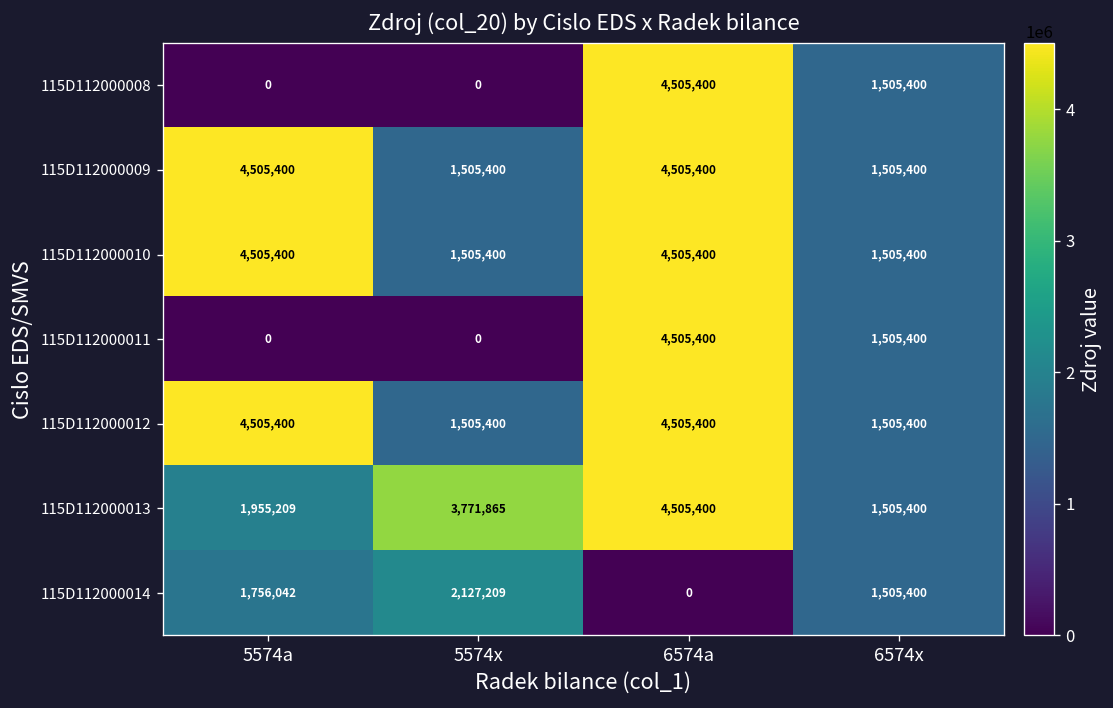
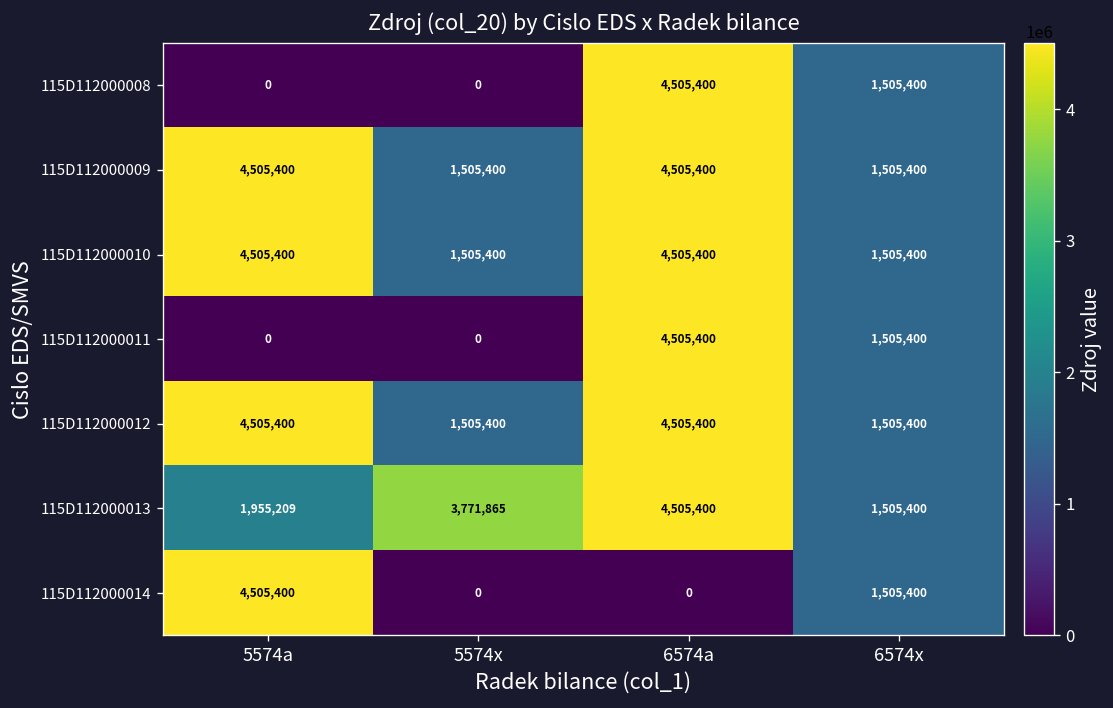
  {
    "115D112000008": {
      "5574a": "0",
      "5574x": "0",
      "6574a": "4,505,400",
      "6574x": "1,505,400"
    },
    "115D112000009": {
      "5574a": "4,505,400",
      "5574x": "1,505,400",
      "6574a": "4,505,400",
      "6574x": "1,505,400"
    },
    "115D112000010": {
      "5574a": "4,505,400",
      "5574x": "1,505,400",
      "6574a": "4,505,400",
      "6574x": "1,505,400"
    },
    "115D112000011": {
      "5574a": "0",
      "5574x": "0",
      "6574a": "4,505,400",
      "6574x": "1,505,400"
    },
    "115D112000012": {
      "5574a": "4,505,400",
      "5574x": "1,505,400",
      "6574a": "4,505,400",
      "6574x": "1,505,400"
    },
    "115D112000013": {
      "5574a": "1,955,209",
      "5574x": "3,771,865",
      "6574a": "4,505,400",
      "6574x": "1,505,400"
    },
    "115D112000014": {
-     "5574a": "1,756,042",
-     "5574x": "2,127,209",
+     "5574a": "4,505,400",
+     "5574x": "0",
      "6574a": "0",
      "6574x": "1,505,400"
    }
  }
